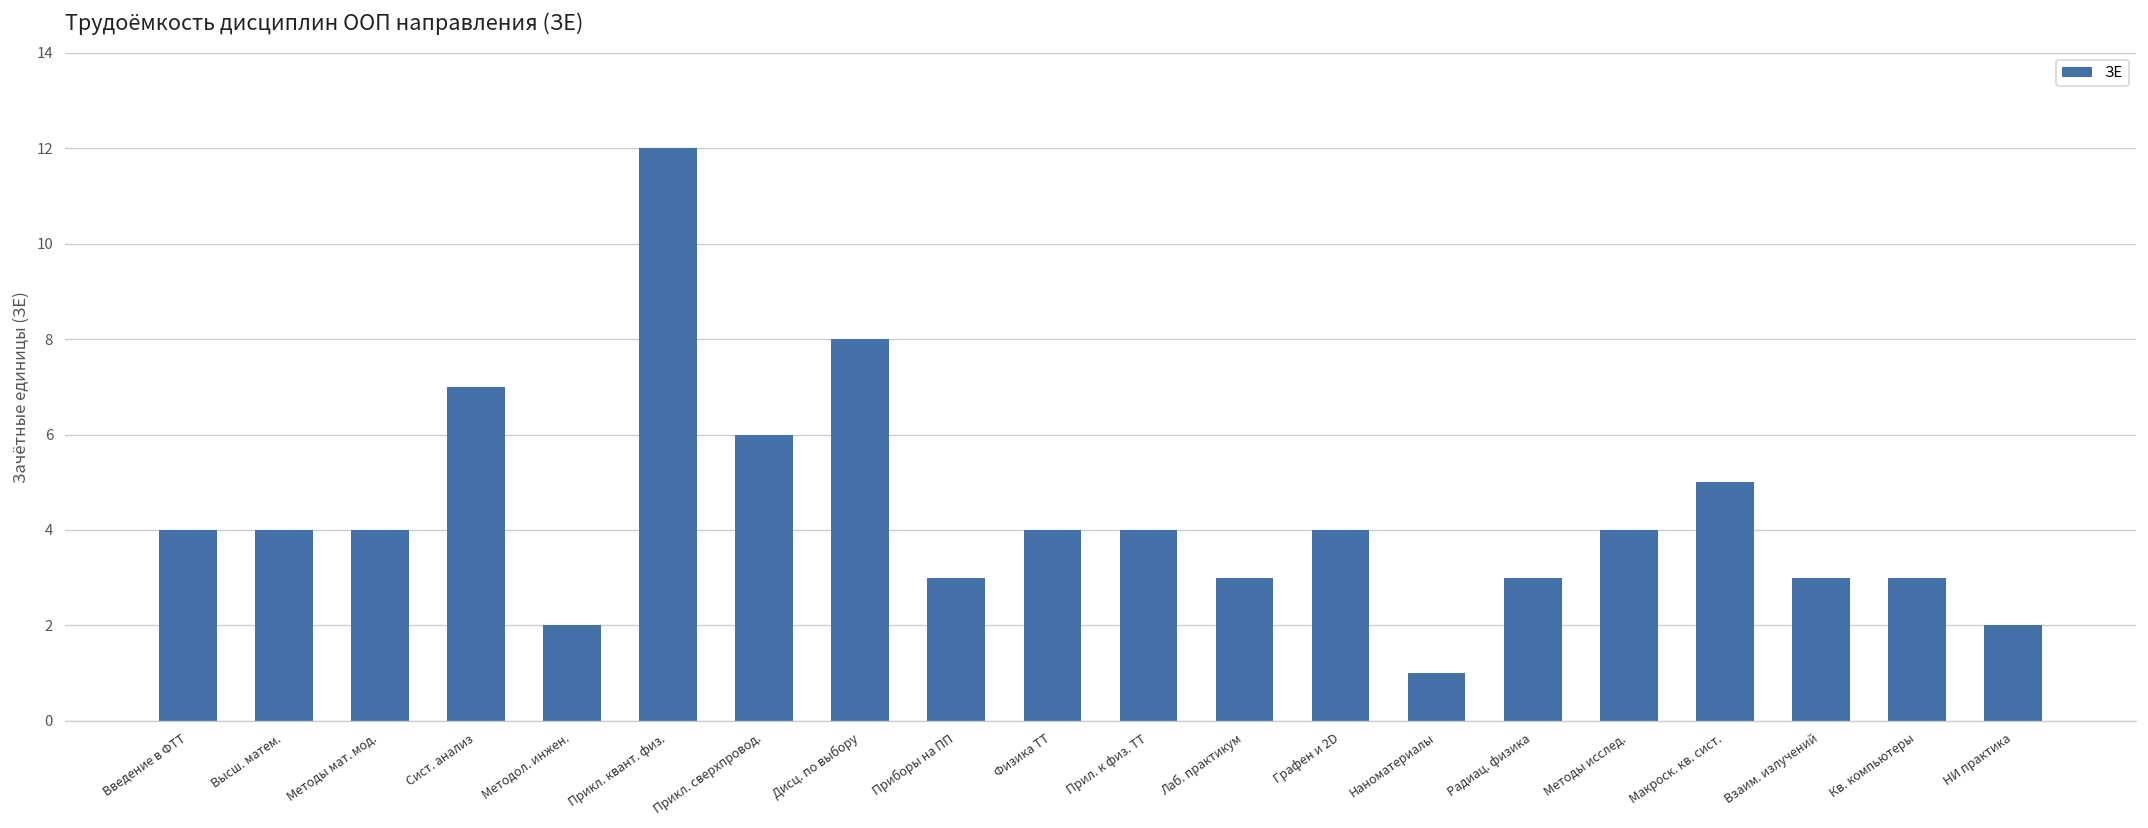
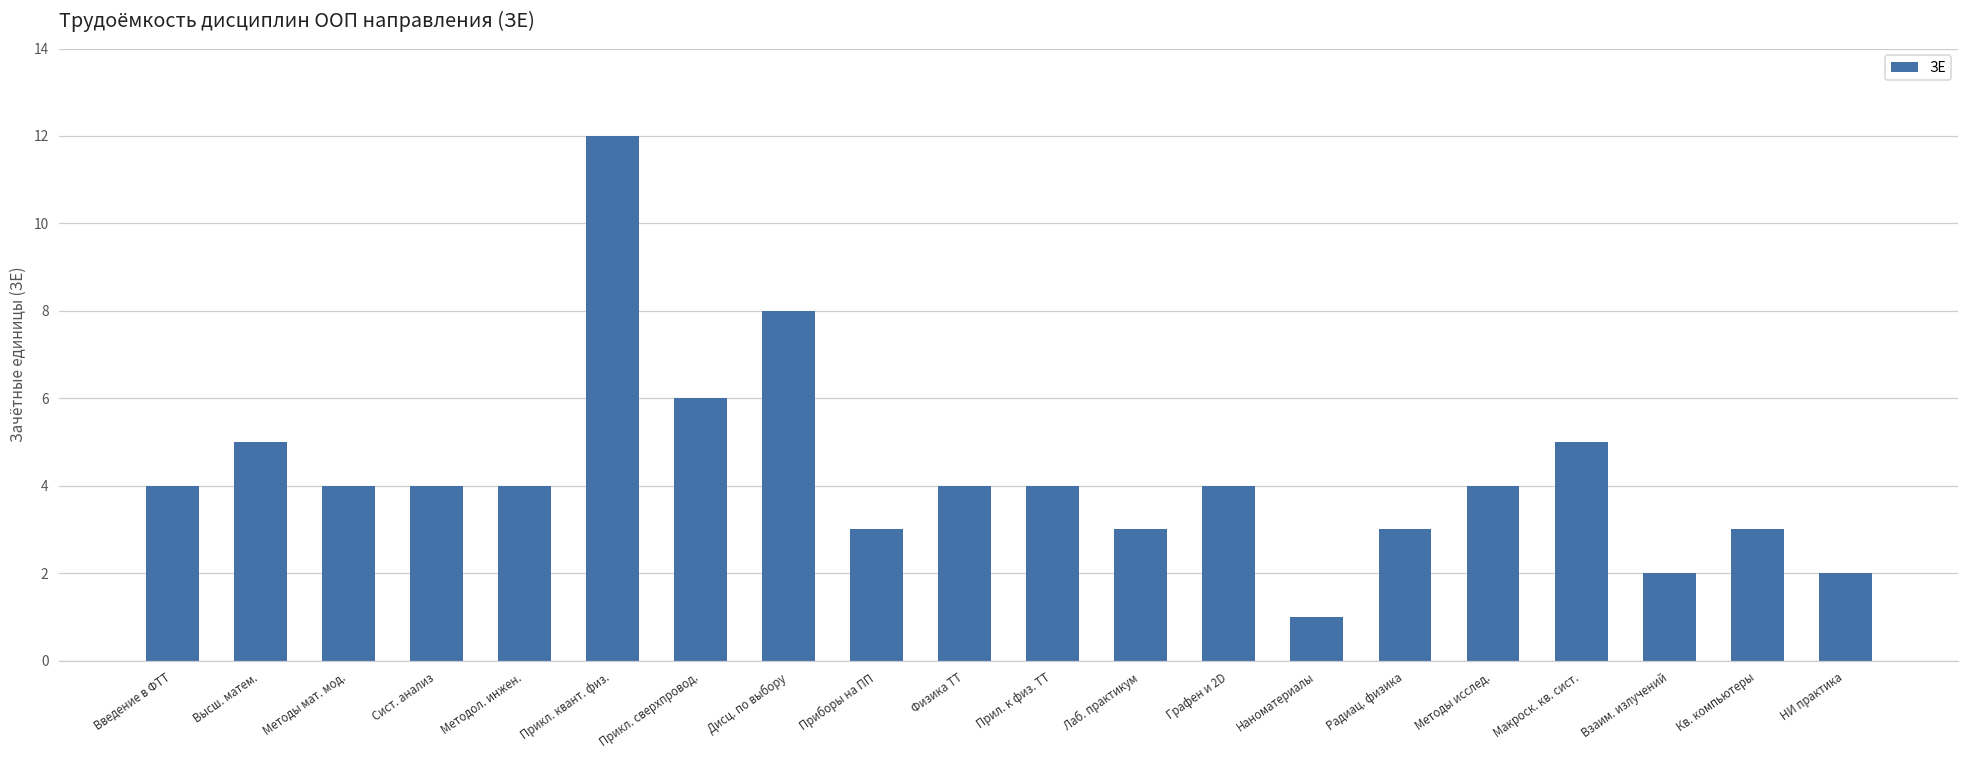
  {
    "Введение в ФТТ": 4,
-   "Высш. матем.": 4,
+   "Высш. матем.": 5,
    "Методы мат. мод.": 4,
-   "Сист. анализ": 7,
-   "Методол. инжен.": 2,
+   "Сист. анализ": 4,
+   "Методол. инжен.": 4,
    "Прикл. квант. физ.": 12,
    "Прикл. сверхпровод.": 6,
    "Дисц. по выбору": 8,
    "Приборы на ПП": 3,
    "Физика ТТ": 4,
    "Прил. к физ. ТТ": 4,
    "Лаб. практикум": 3,
    "Графен и 2D": 4,
    "Наноматериалы": 1,
    "Радиац. физика": 3,
    "Методы исслед.": 4,
    "Макроск. кв. сист.": 5,
-   "Взаим. излучений": 3,
+   "Взаим. излучений": 2,
    "Кв. компьютеры": 3,
    "НИ практика": 2
  }
